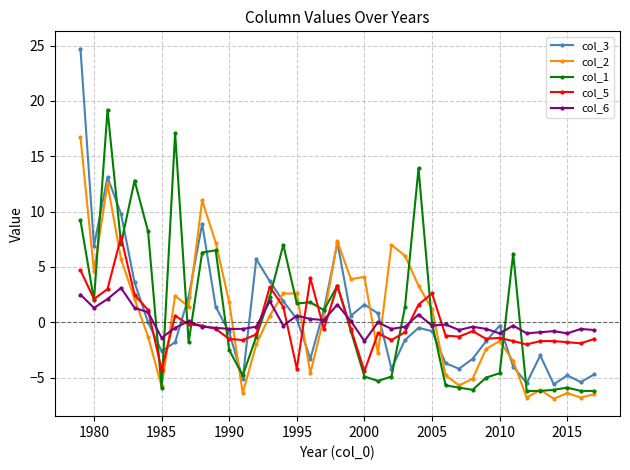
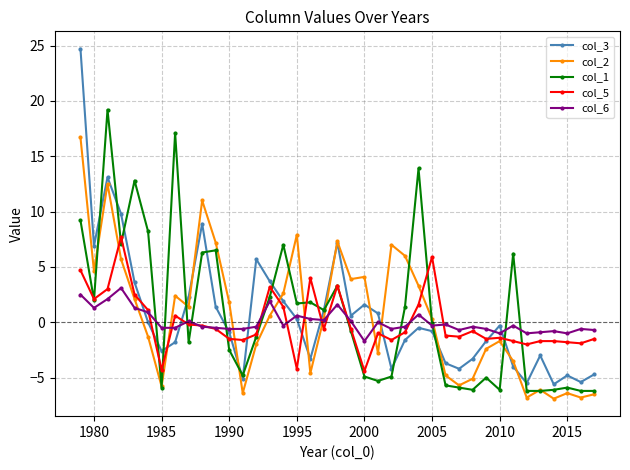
  {
    "col_3": {
      "1980": 6.9,
      "1985": -2.6,
      "1990": -0.9,
      "1995": 0.3,
      "2000": 1.6,
      "2005": -0.8,
      "2010": -0.3,
      "2015": -4.8
    },
    "col_2": {
      "1980": 4.6,
      "1990": 1.8,
-     "1995": 2.6,
+     "1995": 7.9,
      "2000": 4.1,
-     "2005": 1.2,
+     "2005": 0.3,
      "2010": -1.7,
      "2015": -6.4
    },
    "col_1": {
      "1990": -2.5,
      "1995": 1.7,
      "2000": -4.9,
-     "2010": -4.6,
+     "2010": -6.1,
      "2015": -5.9
    },
    "col_5": {
      "1985": -4.3,
      "1990": -1.5,
      "1995": -4.2,
      "2000": -4.4,
-     "2005": 2.6,
+     "2005": 5.9,
      "2010": -1.4,
      "2015": -1.8
    },
    "col_6": {
      "1980": 1.3,
-     "1985": -1.4,
+     "1985": -0.5,
      "1990": -0.6,
      "1995": 0.6,
      "2000": -1.7,
      "2010": -1.0,
      "2015": -1.0
    }
  }
